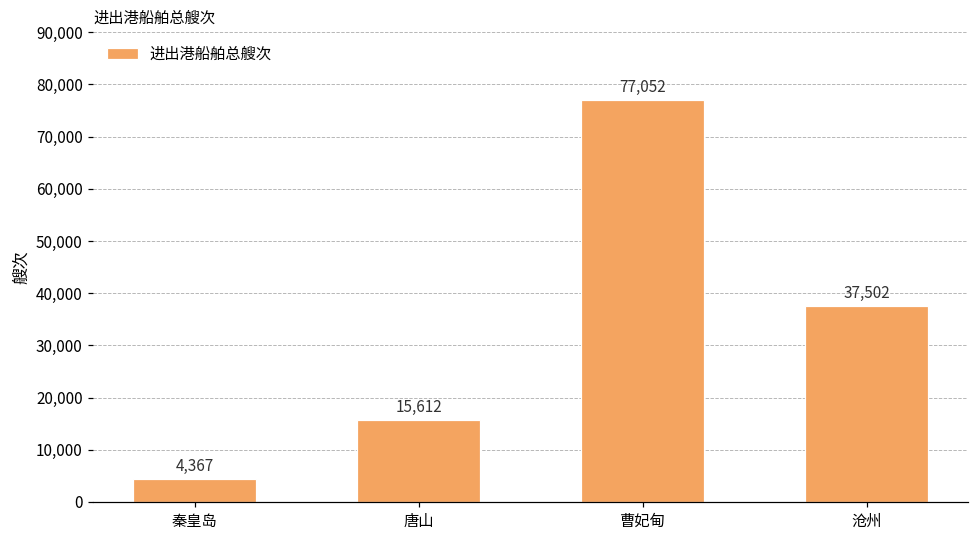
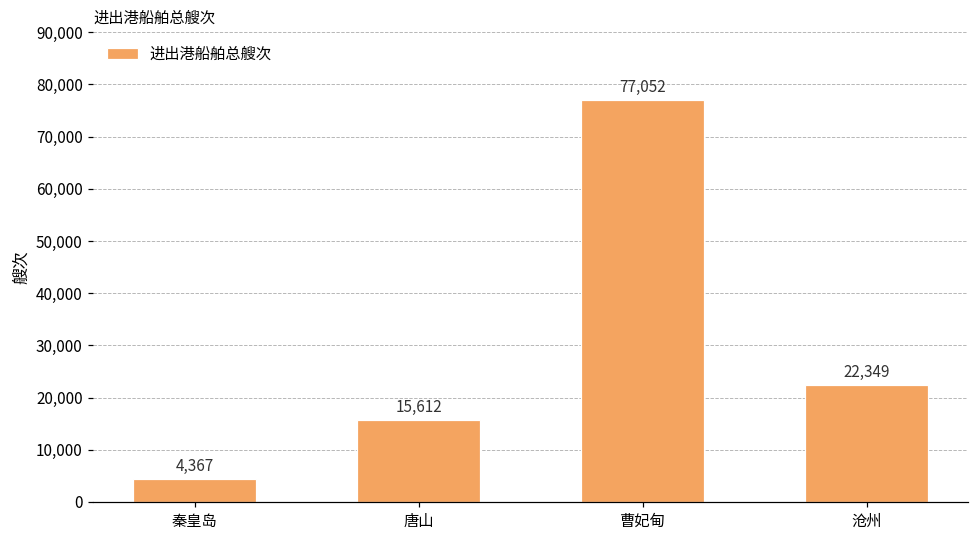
  {
    "秦皇岛": "4,367",
    "唐山": "15,612",
    "曹妃甸": "77,052",
-   "沧州": "37,502"
+   "沧州": "22,349"
  }
